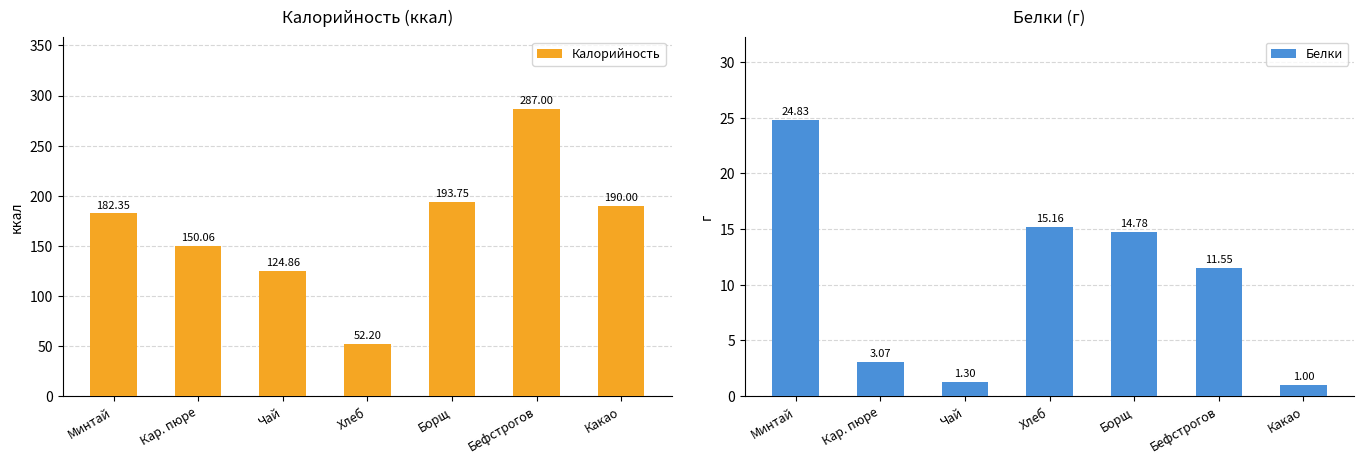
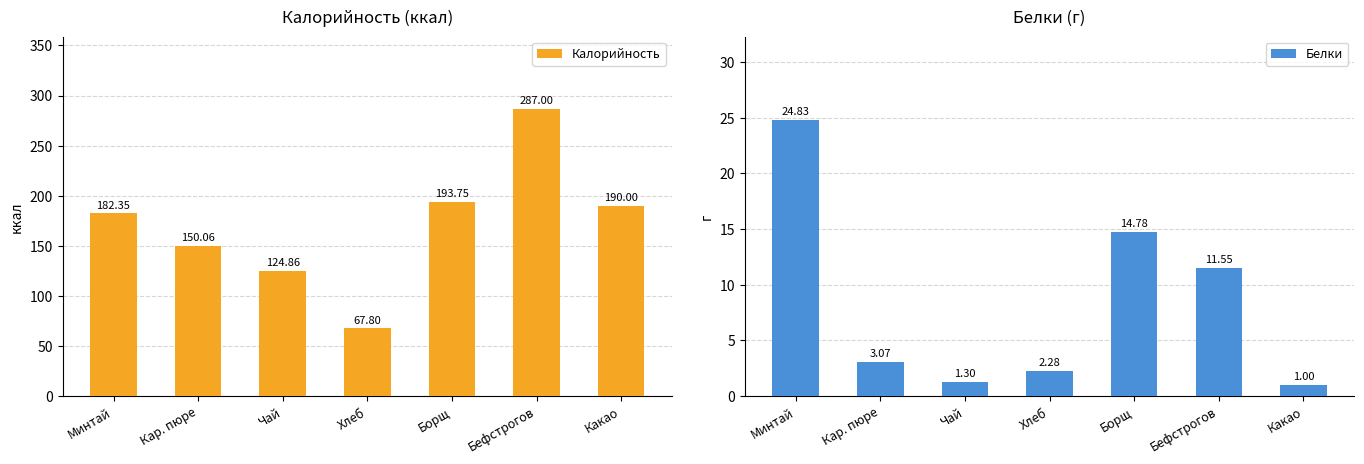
  {
    "Калорийность (ккал)": {
      "Минтай": 182.35,
      "Кар. пюре": 150.06,
      "Чай": 124.86,
-     "Хлеб": 52.20,
+     "Хлеб": 67.80,
      "Борщ": 193.75,
      "Бефстрогов": 287.00,
      "Какао": 190.00
    },
    "Белки (г)": {
      "Минтай": 24.83,
      "Кар. пюре": 3.07,
      "Чай": 1.30,
-     "Хлеб": 15.16,
+     "Хлеб": 2.28,
      "Борщ": 14.78,
      "Бефстрогов": 11.55,
      "Какао": 1.00
    }
  }
